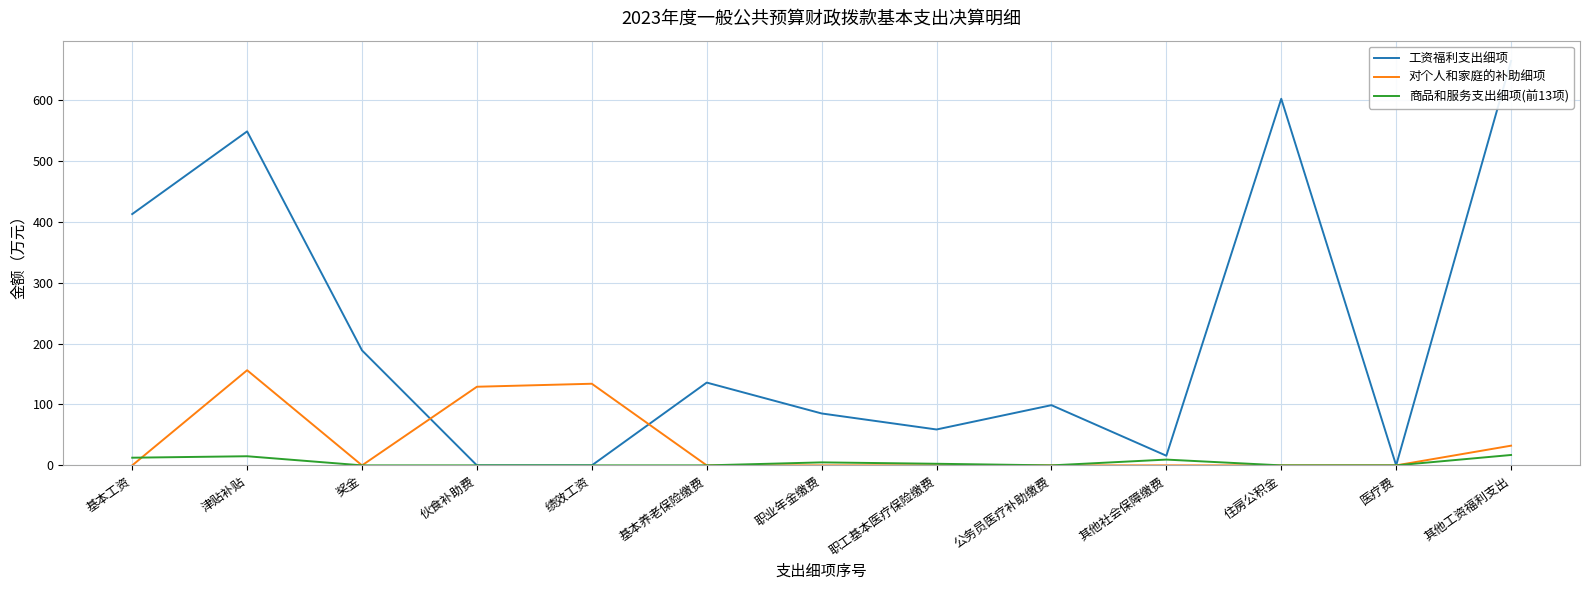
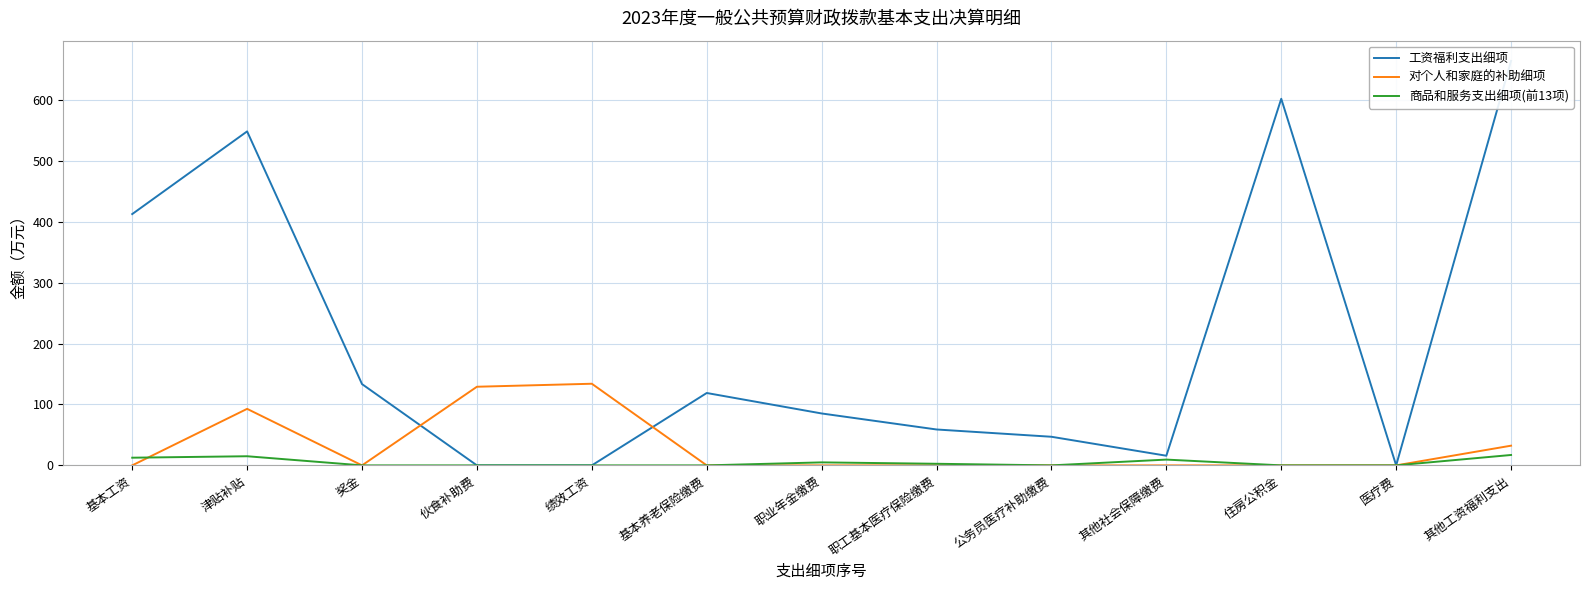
  {
    "工资福利支出细项": {
      "基本工资": 410,
      "津贴补贴": 550,
-     "奖金": 190,
-     "基本养老保险缴费": 140,
+     "奖金": 130,
+     "基本养老保险缴费": 120,
      "职业年金缴费": 90,
      "职工基本医疗保险缴费": 60,
-     "公务员医疗补助缴费": 100,
+     "公务员医疗补助缴费": 50,
      "其他社会保障缴费": 20,
      "住房公积金": 600
    },
    "对个人和家庭的补助细项": {
      "基本工资": 0,
-     "津贴补贴": 160,
+     "津贴补贴": 90,
      "伙食补助费": 130,
      "绩效工资": 130,
      "职业年金缴费": 0,
      "其他社会保障缴费": 0,
      "其他工资福利支出": 30
    },
    "商品和服务支出细项(前13项)": {
      "基本工资": 10,
      "津贴补贴": 20,
      "职业年金缴费": 0,
      "其他社会保障缴费": 10,
      "其他工资福利支出": 20
    }
  }
